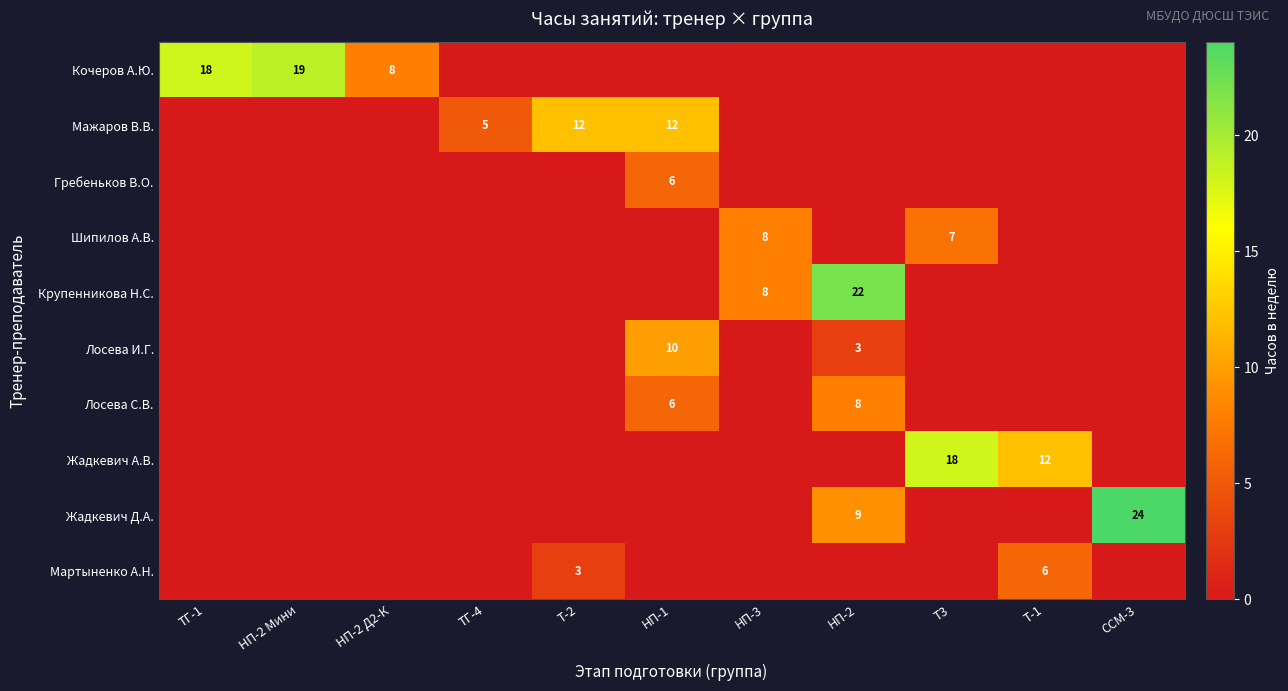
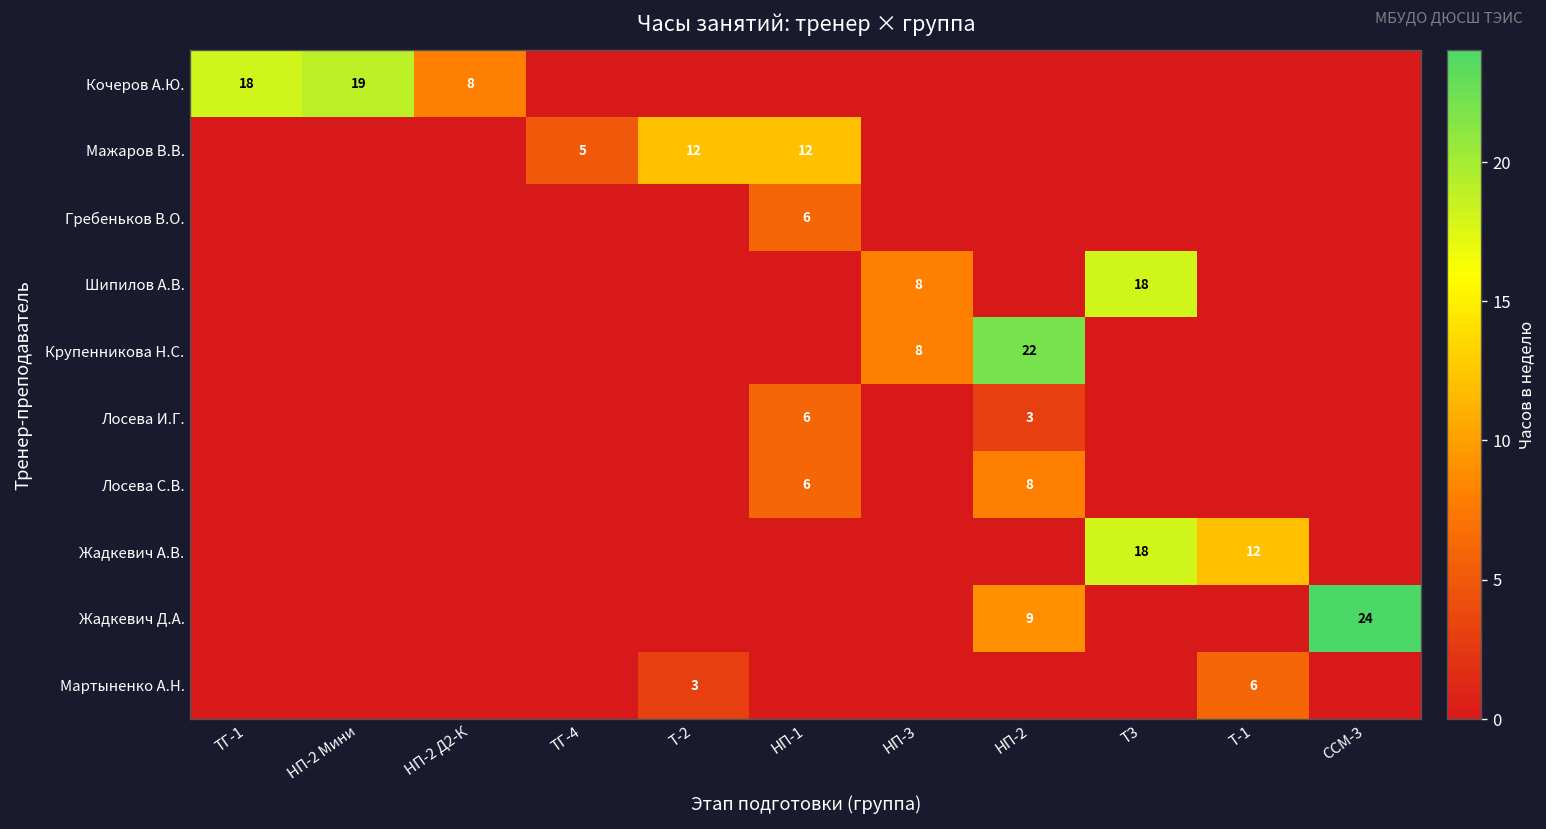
  {
    "Кочеров А.Ю.": {
      "ТГ-1": 18,
      "НП-2 Мини": 19,
      "НП-2 Д2-К": 8
    },
    "Мажаров В.В.": {
      "ТГ-4": 5,
      "Т-2": 12,
      "НП-1": 12
    },
    "Гребеньков В.О.": {
      "НП-1": 6
    },
    "Шипилов А.В.": {
      "НП-3": 8,
-     "Т3": 7
+     "Т3": 18
    },
    "Крупенникова Н.С.": {
      "НП-3": 8,
      "НП-2": 22
    },
    "Лосева И.Г.": {
-     "НП-1": 10,
+     "НП-1": 6,
      "НП-2": 3
    },
    "Лосева С.В.": {
      "НП-1": 6,
      "НП-2": 8
    },
    "Жадкевич А.В.": {
      "Т3": 18,
      "Т-1": 12
    },
    "Жадкевич Д.А.": {
      "НП-2": 9,
      "ССМ-3": 24
    },
    "Мартыненко А.Н.": {
      "Т-2": 3,
      "Т-1": 6
    }
  }
